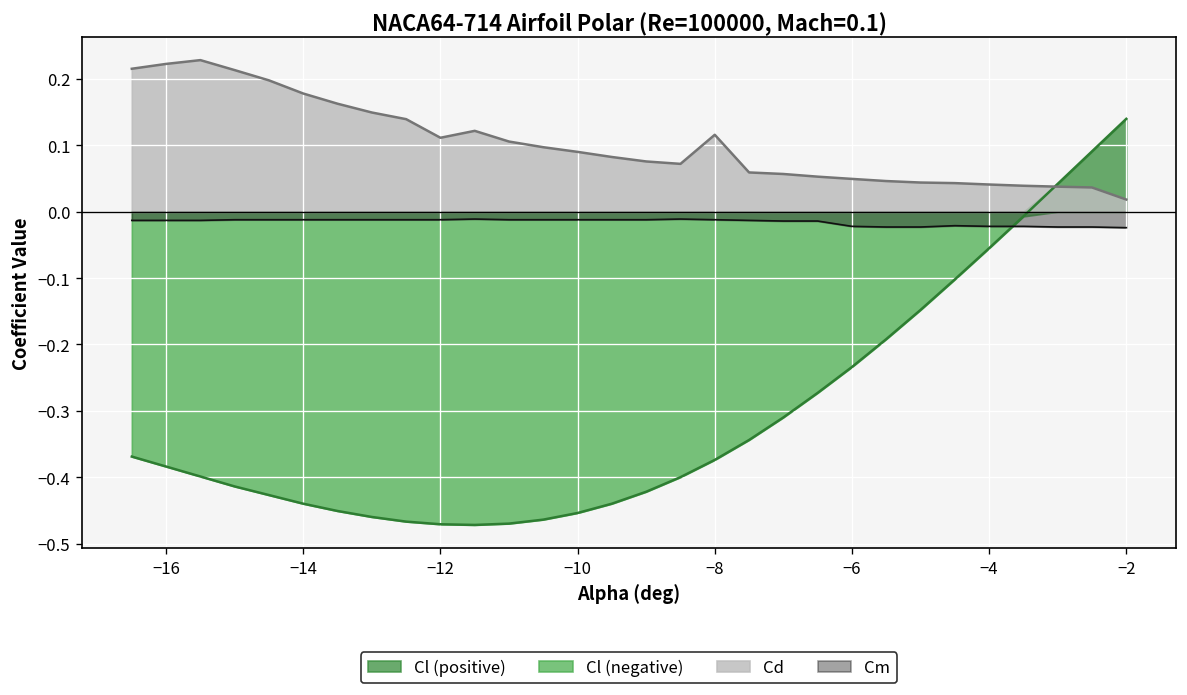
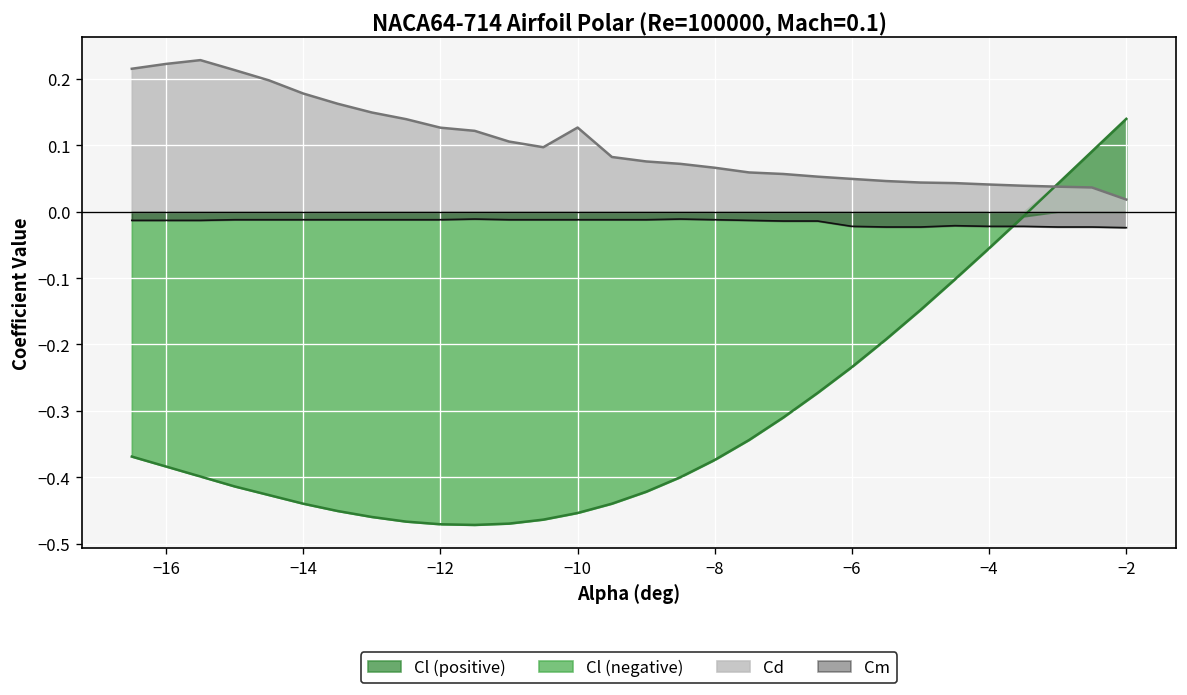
  {
    "Cd": {
      "−16": 0.22,
      "−14": 0.18,
-     "−12": 0.11,
-     "−10": 0.09,
-     "−8": 0.12,
+     "−12": 0.13,
+     "−10": 0.13,
+     "−8": 0.07,
      "−6": 0.05,
      "−4": 0.04,
      "−2": 0.02
    }
  }
